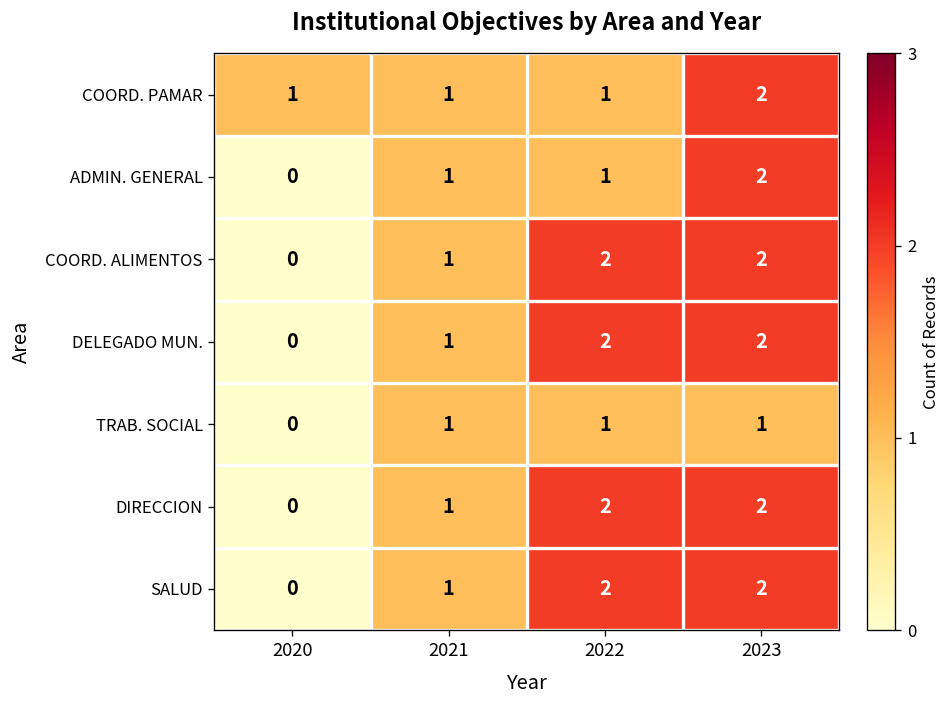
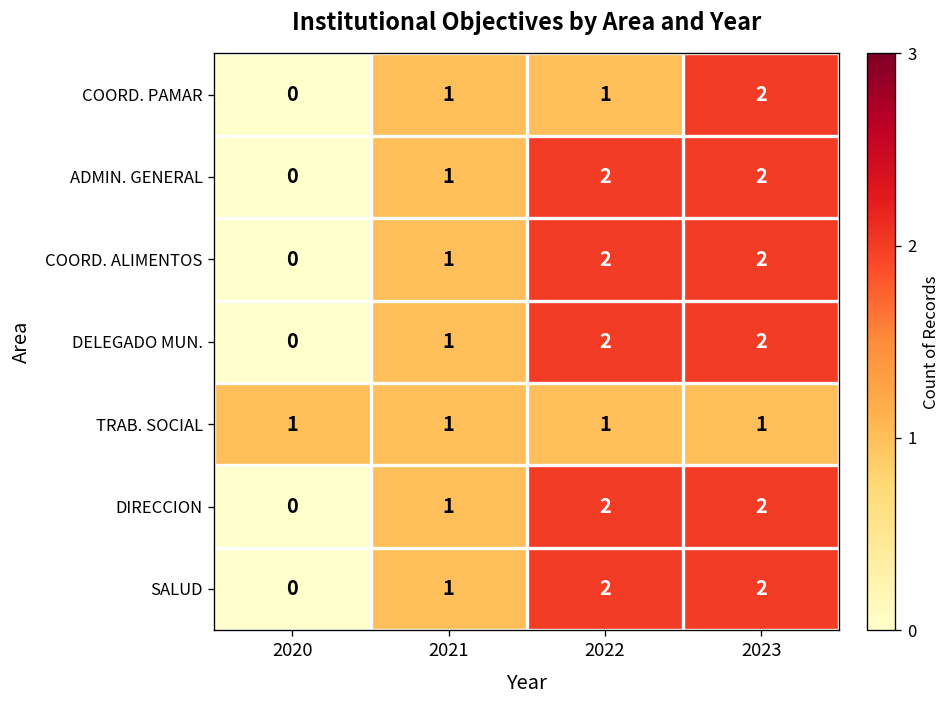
  {
    "COORD. PAMAR": {
-     "2020": 1,
+     "2020": 0,
      "2021": 1,
      "2022": 1,
      "2023": 2
    },
    "ADMIN. GENERAL": {
      "2020": 0,
      "2021": 1,
-     "2022": 1,
+     "2022": 2,
      "2023": 2
    },
    "COORD. ALIMENTOS": {
      "2020": 0,
      "2021": 1,
      "2022": 2,
      "2023": 2
    },
    "DELEGADO MUN.": {
      "2020": 0,
      "2021": 1,
      "2022": 2,
      "2023": 2
    },
    "TRAB. SOCIAL": {
-     "2020": 0,
+     "2020": 1,
      "2021": 1,
      "2022": 1,
      "2023": 1
    },
    "DIRECCION": {
      "2020": 0,
      "2021": 1,
      "2022": 2,
      "2023": 2
    },
    "SALUD": {
      "2020": 0,
      "2021": 1,
      "2022": 2,
      "2023": 2
    }
  }
